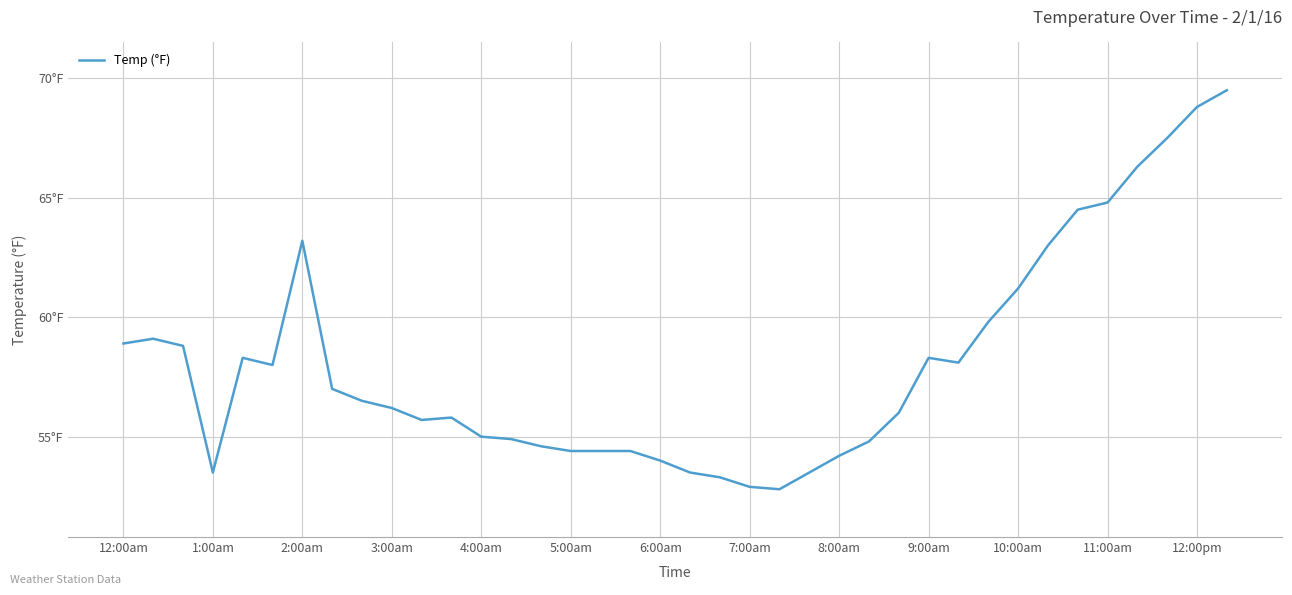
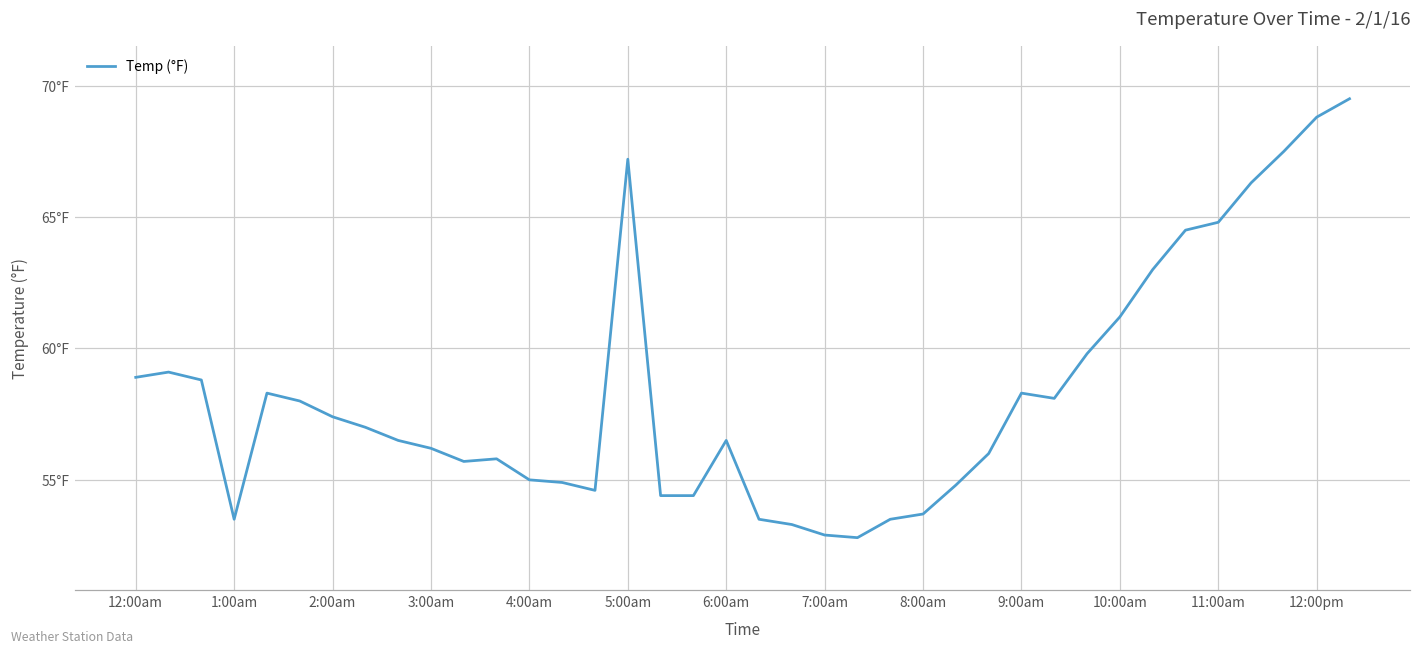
  {
    "12:00am": "58.9°F",
    "1:00am": "53.5°F",
-   "2:00am": "63.2°F",
+   "2:00am": "57.4°F",
    "3:00am": "56.2°F",
    "4:00am": "55.0°F",
-   "5:00am": "54.4°F",
-   "6:00am": "54.0°F",
+   "5:00am": "67.2°F",
+   "6:00am": "56.5°F",
    "7:00am": "52.9°F",
-   "8:00am": "54.2°F",
+   "8:00am": "53.7°F",
    "9:00am": "58.3°F",
    "10:00am": "61.2°F",
    "11:00am": "64.8°F",
    "12:00pm": "68.8°F"
  }
